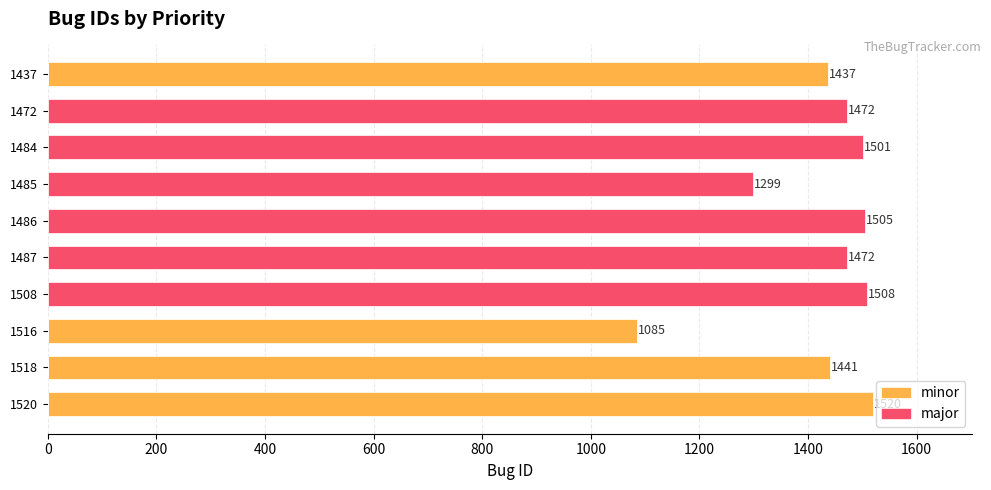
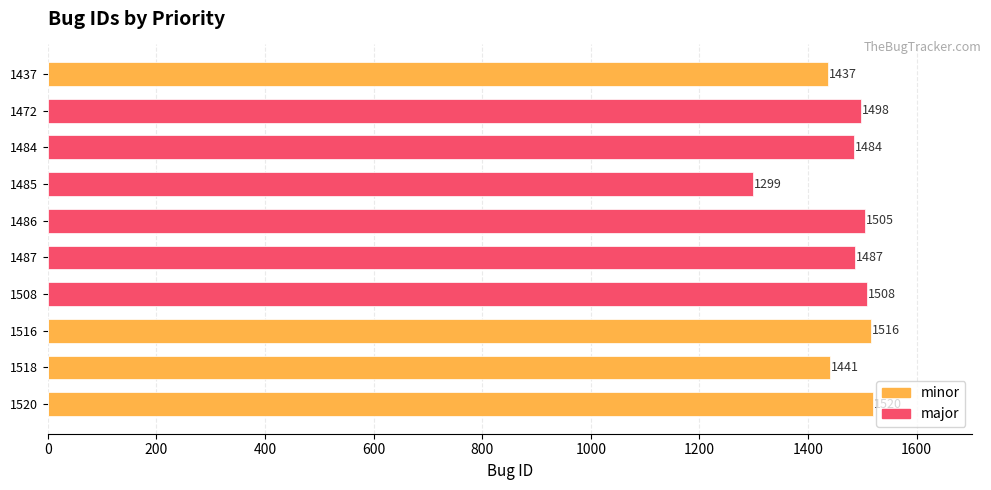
  {
    "minor": {
      "1437": 1437,
-     "1516": 1085,
+     "1516": 1516,
      "1518": 1441
    },
    "major": {
-     "1472": 1472,
-     "1484": 1501,
+     "1472": 1498,
+     "1484": 1484,
      "1485": 1299,
      "1486": 1505,
-     "1487": 1472,
+     "1487": 1487,
      "1508": 1508
    }
  }
